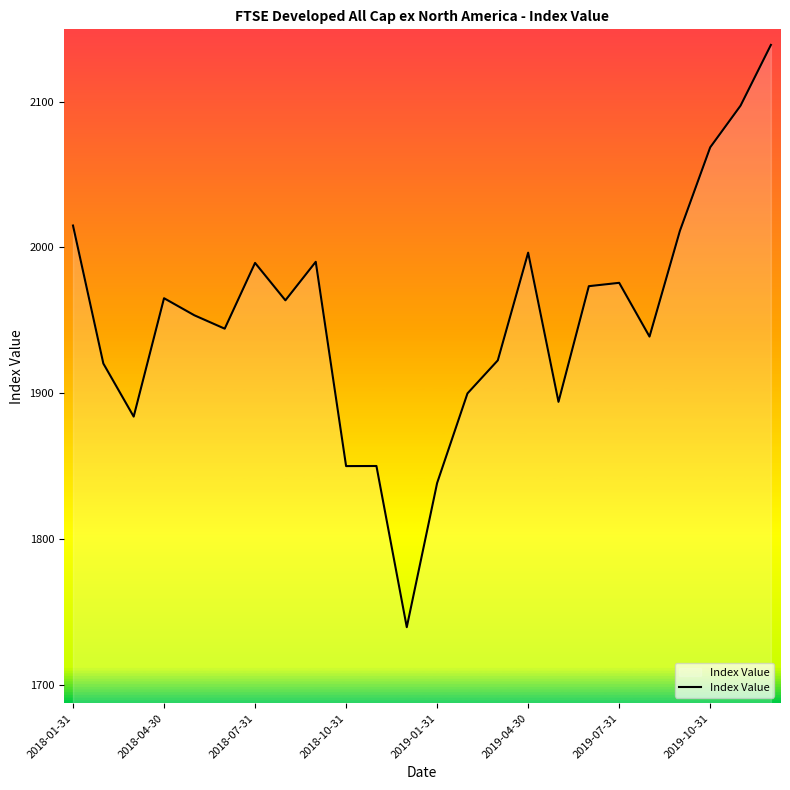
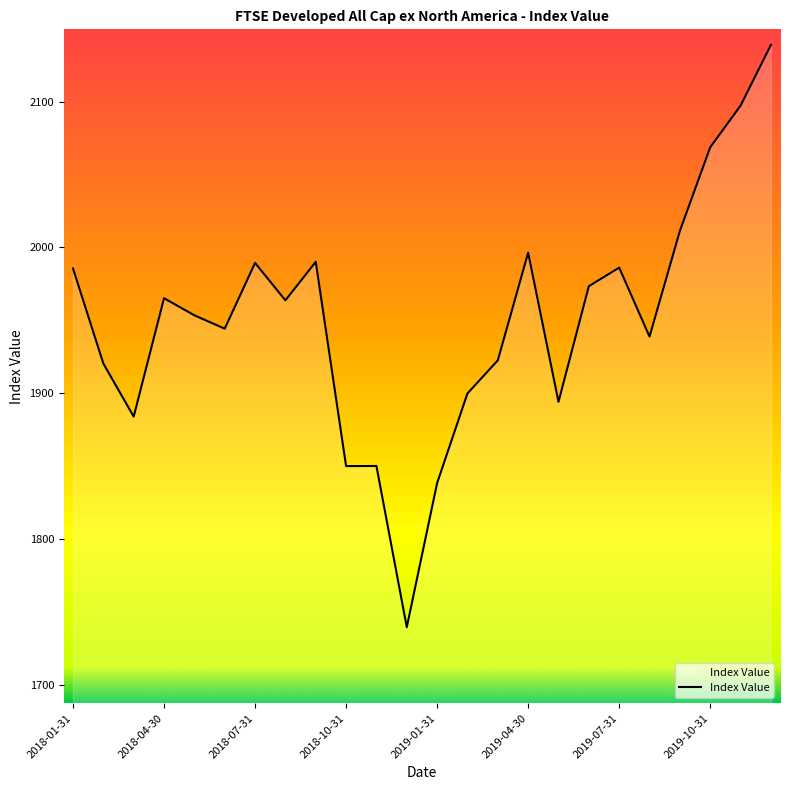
  {
-   "2018-01-31": 2015,
+   "2018-01-31": 1986,
    "2018-04-30": 1965,
    "2018-07-31": 1989,
    "2018-10-31": 1850,
    "2019-01-31": 1838,
    "2019-04-30": 1996,
-   "2019-07-31": 1976,
+   "2019-07-31": 1986,
    "2019-10-31": 2069
  }
